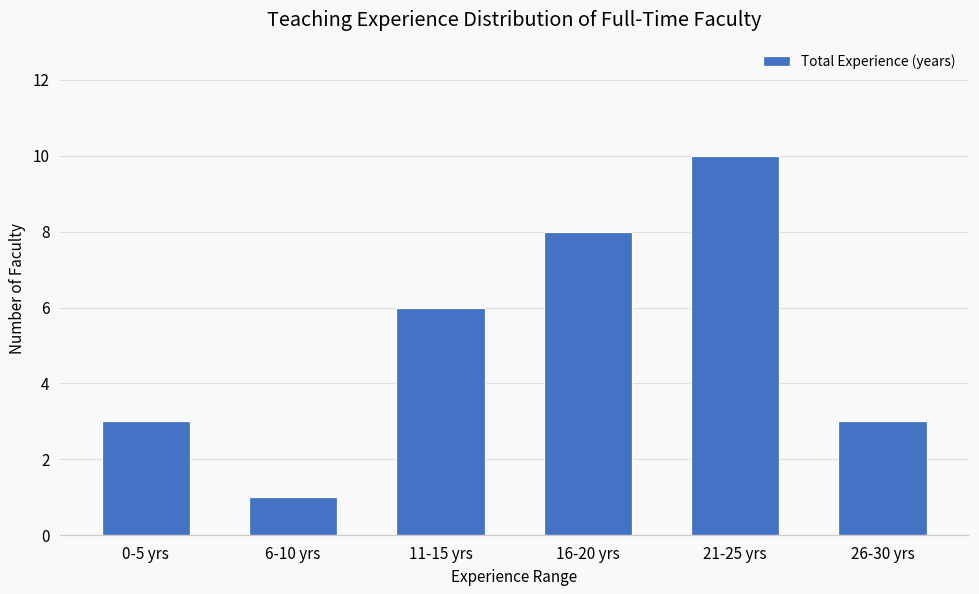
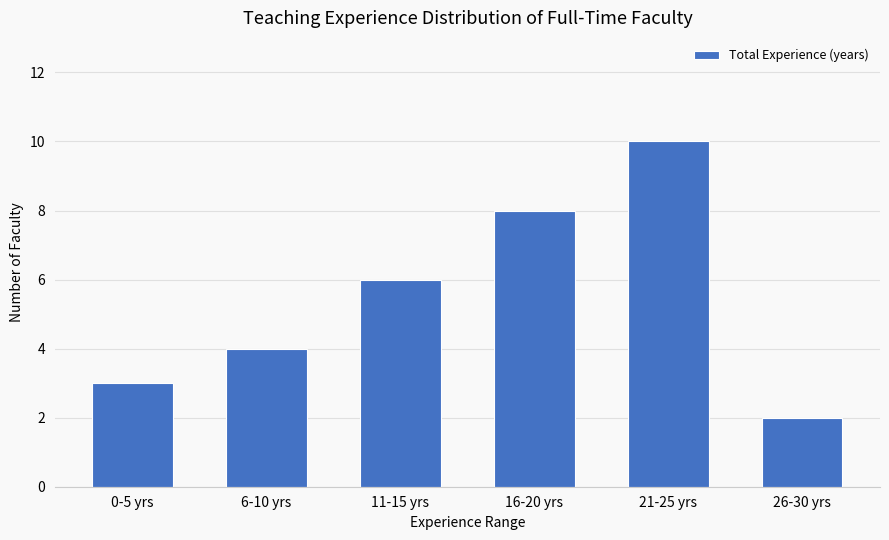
  {
    "0-5 yrs": 3,
-   "6-10 yrs": 1,
+   "6-10 yrs": 4,
    "11-15 yrs": 6,
    "16-20 yrs": 8,
    "21-25 yrs": 10,
-   "26-30 yrs": 3
+   "26-30 yrs": 2
  }
